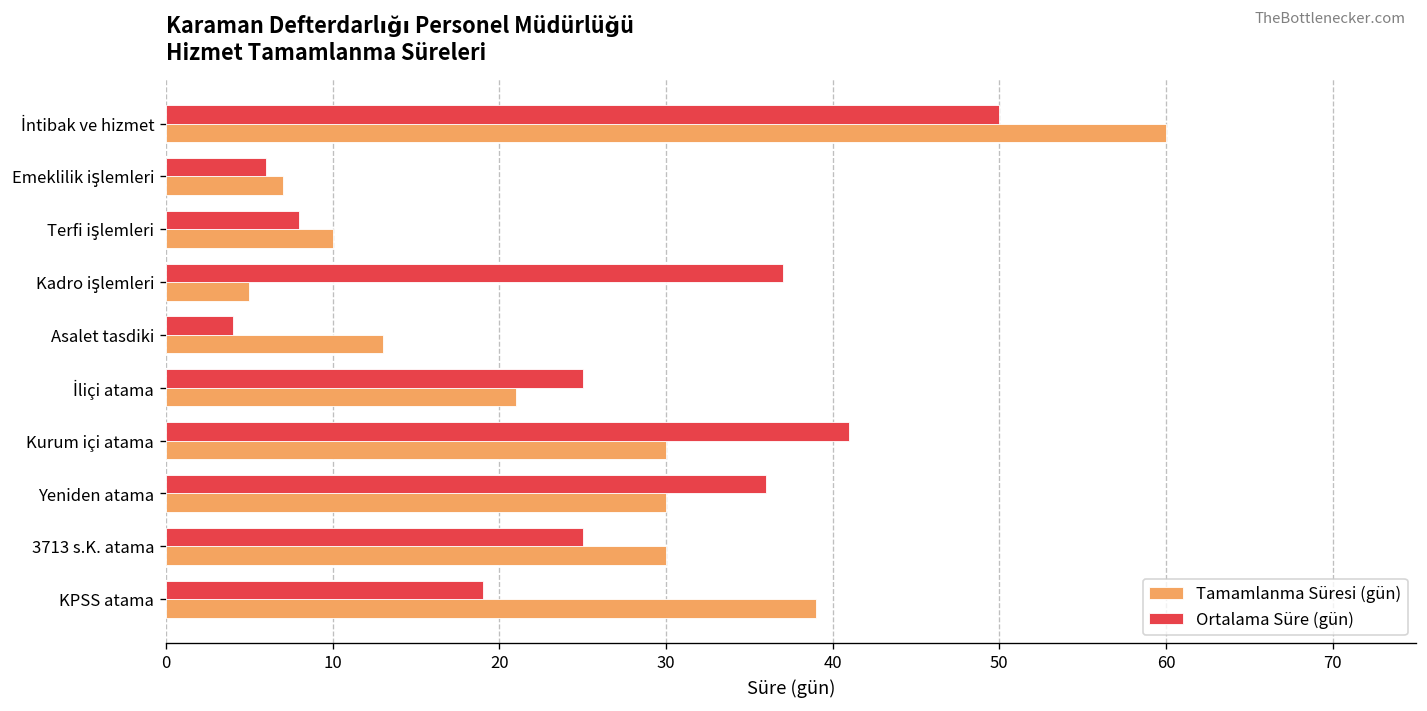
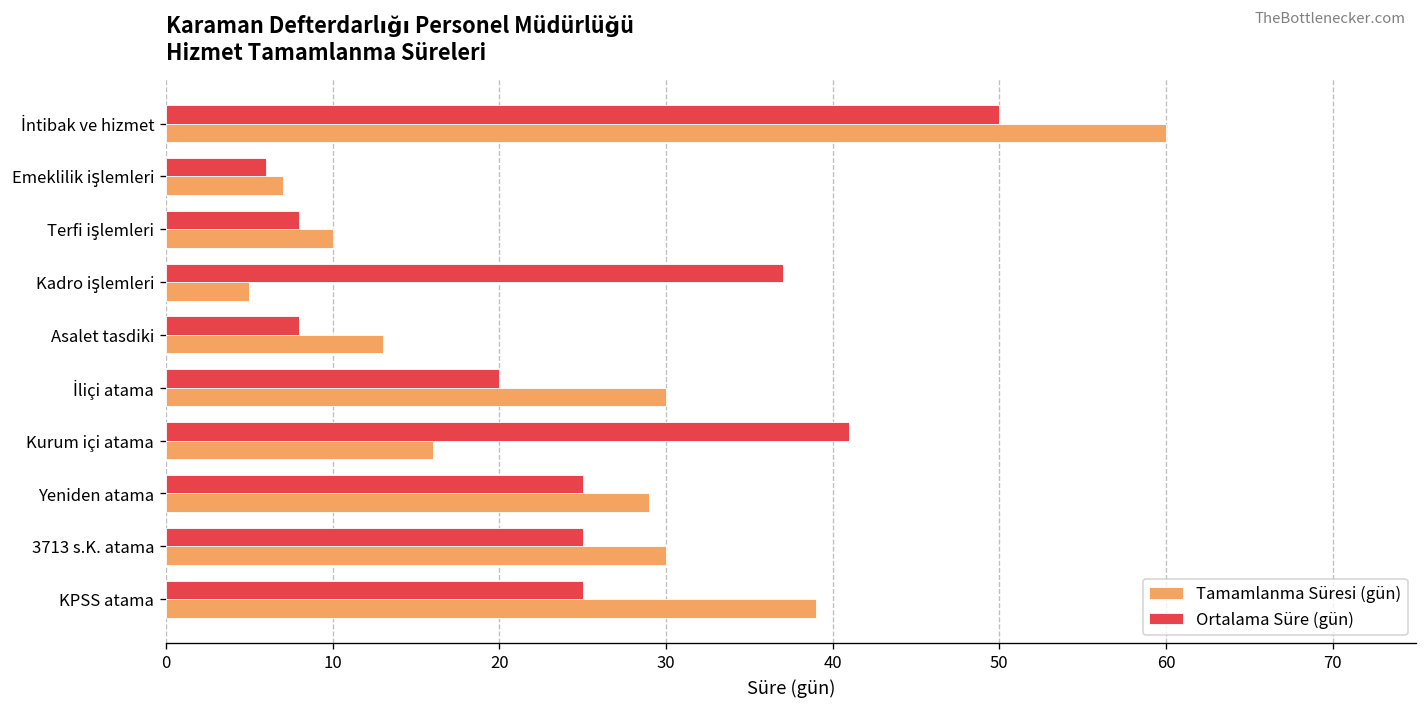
  {
    "Tamamlanma Süresi (gün)": {
      "İntibak ve hizmet": 60,
      "Emeklilik işlemleri": 7,
      "Terfi işlemleri": 10,
      "Kadro işlemleri": 5,
      "Asalet tasdiki": 13,
-     "İliçi atama": 21,
-     "Kurum içi atama": 30,
-     "Yeniden atama": 30,
+     "İliçi atama": 30,
+     "Kurum içi atama": 16,
+     "Yeniden atama": 29,
      "3713 s.K. atama": 30,
      "KPSS atama": 39
    },
    "Ortalama Süre (gün)": {
      "İntibak ve hizmet": 50,
      "Emeklilik işlemleri": 6,
      "Terfi işlemleri": 8,
      "Kadro işlemleri": 37,
-     "Asalet tasdiki": 4,
-     "İliçi atama": 25,
+     "Asalet tasdiki": 8,
+     "İliçi atama": 20,
      "Kurum içi atama": 41,
-     "Yeniden atama": 36,
+     "Yeniden atama": 25,
      "3713 s.K. atama": 25,
-     "KPSS atama": 19
+     "KPSS atama": 25
    }
  }
